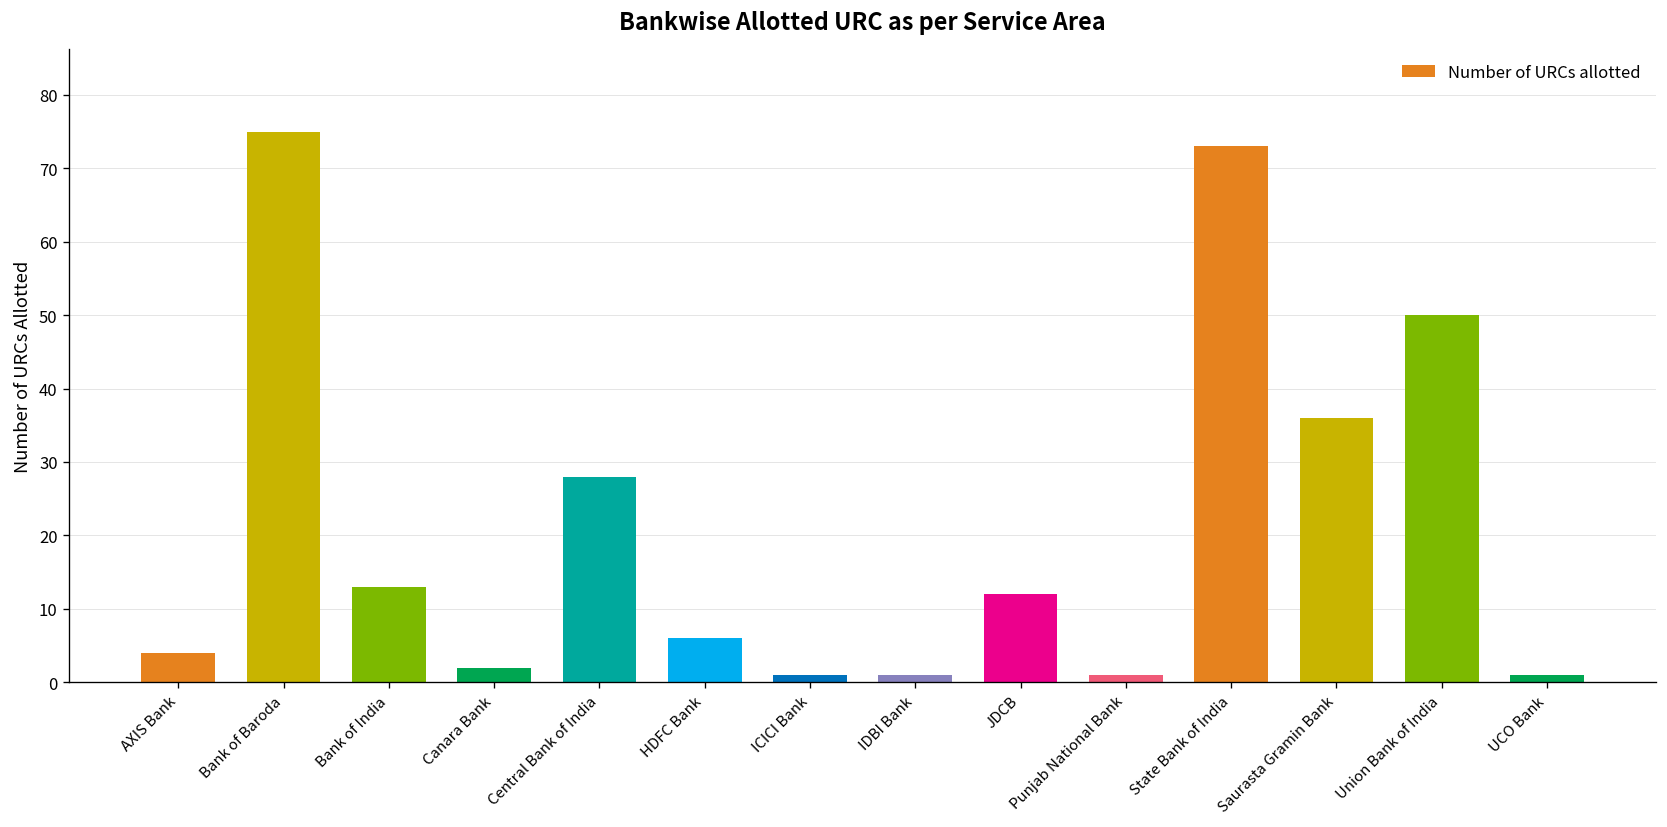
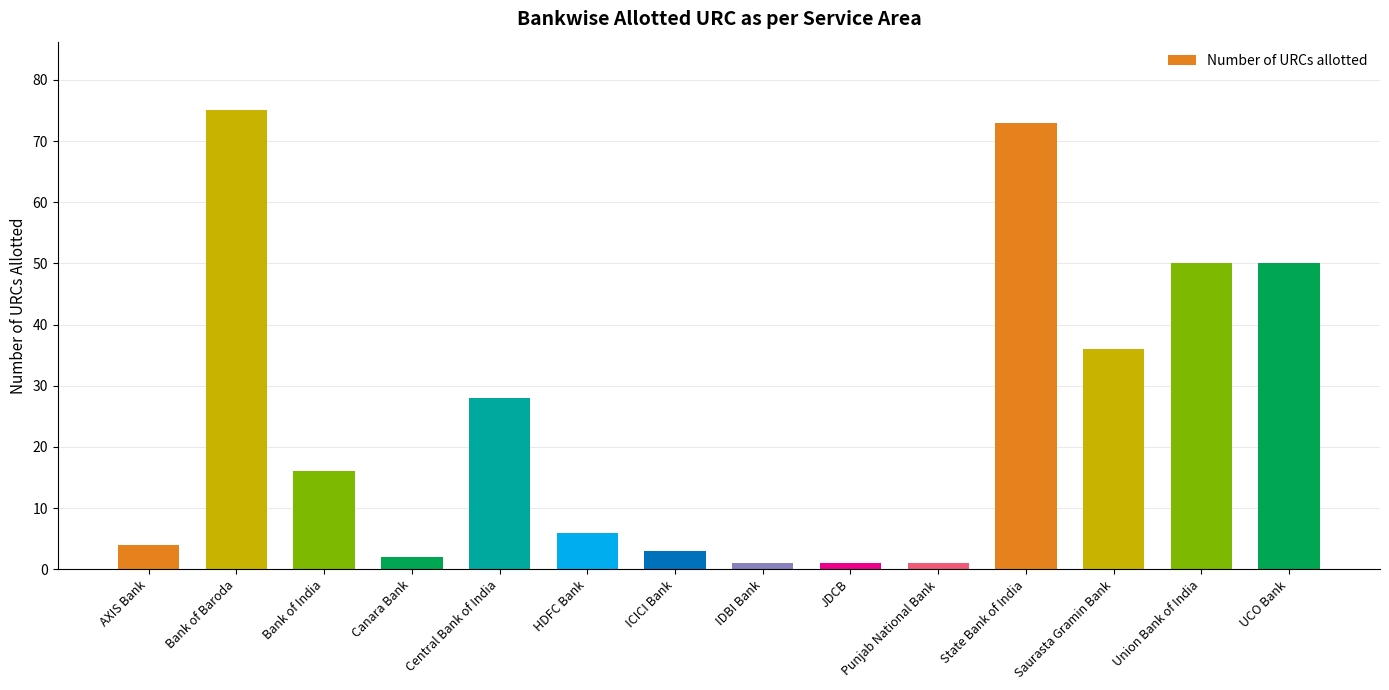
  {
    "AXIS Bank": 4,
    "Bank of Baroda": 75,
-   "Bank of India": 13,
+   "Bank of India": 16,
    "Canara Bank": 2,
    "Central Bank of India": 28,
    "HDFC Bank": 6,
-   "ICICI Bank": 1,
+   "ICICI Bank": 3,
    "IDBI Bank": 1,
-   "JDCB": 12,
+   "JDCB": 1,
    "Punjab National Bank": 1,
    "State Bank of India": 73,
    "Saurasta Gramin Bank": 36,
    "Union Bank of India": 50,
-   "UCO Bank": 1
+   "UCO Bank": 50
  }
